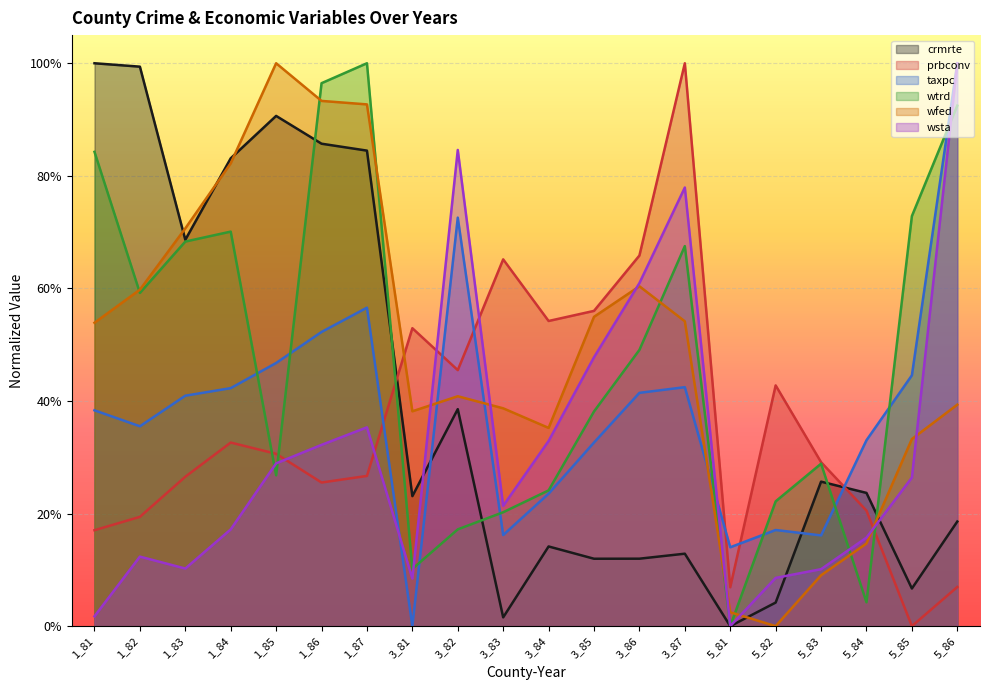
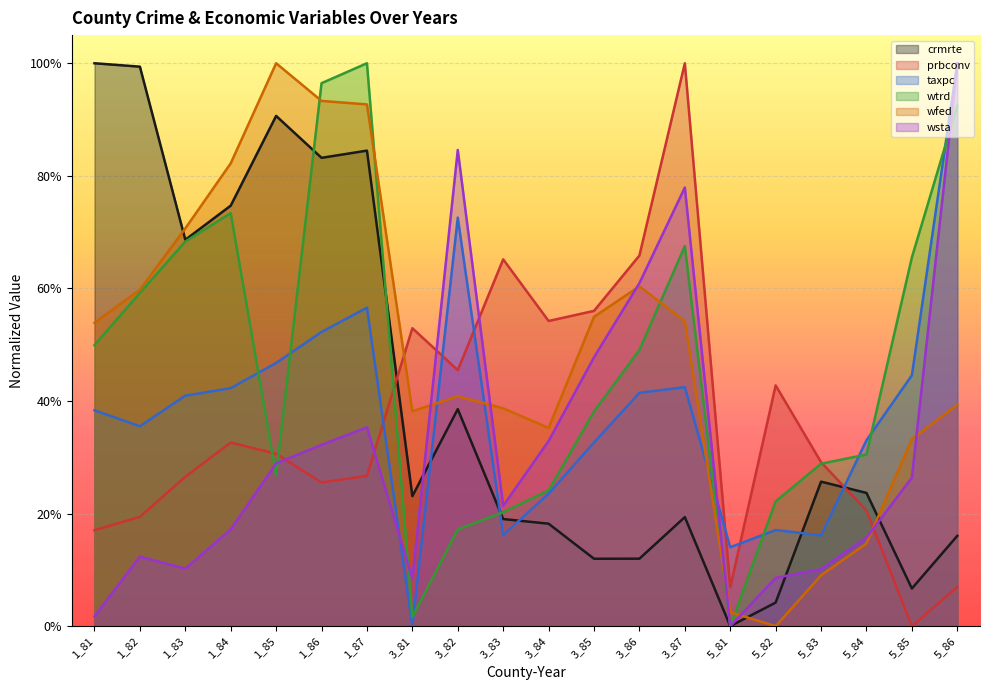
  {
    "crmrte": {
      "1_81": "100%",
      "1_82": "99%",
-     "1_84": "83%",
+     "1_84": "75%",
      "1_85": "91%",
-     "1_86": "86%",
+     "1_86": "83%",
      "1_87": "84%",
      "3_81": "23%",
      "3_82": "39%",
-     "3_83": "2%",
-     "3_84": "14%",
+     "3_83": "19%",
+     "3_84": "18%",
      "3_85": "12%",
      "3_86": "12%",
-     "3_87": "13%",
+     "3_87": "19%",
      "5_82": "4%",
      "5_83": "26%",
      "5_84": "24%",
      "5_85": "7%",
-     "5_86": "19%"
+     "5_86": "16%"
    },
    "wtrd": {
-     "1_81": "84%",
+     "1_81": "50%",
      "1_82": "59%",
-     "1_84": "70%",
+     "1_84": "73%",
      "1_85": "27%",
      "1_86": "96%",
      "1_87": "100%",
-     "3_81": "10%",
+     "3_81": "2%",
      "3_82": "17%",
      "3_83": "20%",
      "3_84": "24%",
      "3_85": "38%",
      "3_86": "49%",
      "3_87": "68%",
      "5_82": "22%",
-     "5_84": "4%",
-     "5_85": "73%"
+     "5_84": "30%",
+     "5_85": "66%"
    }
  }
